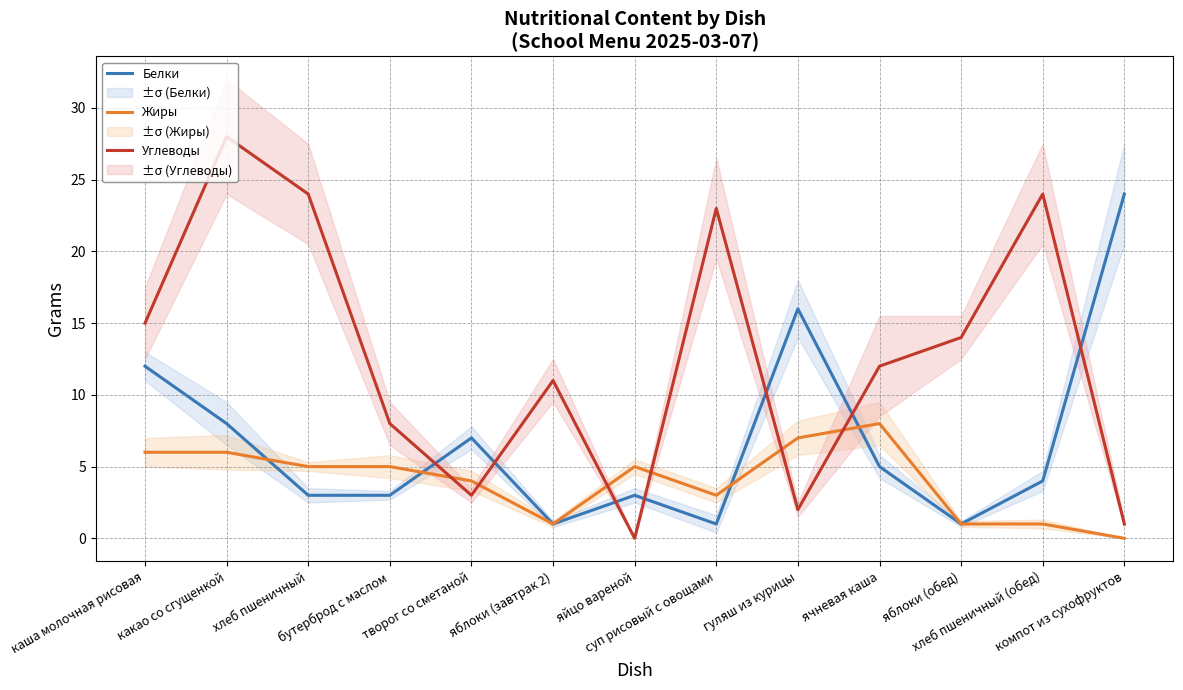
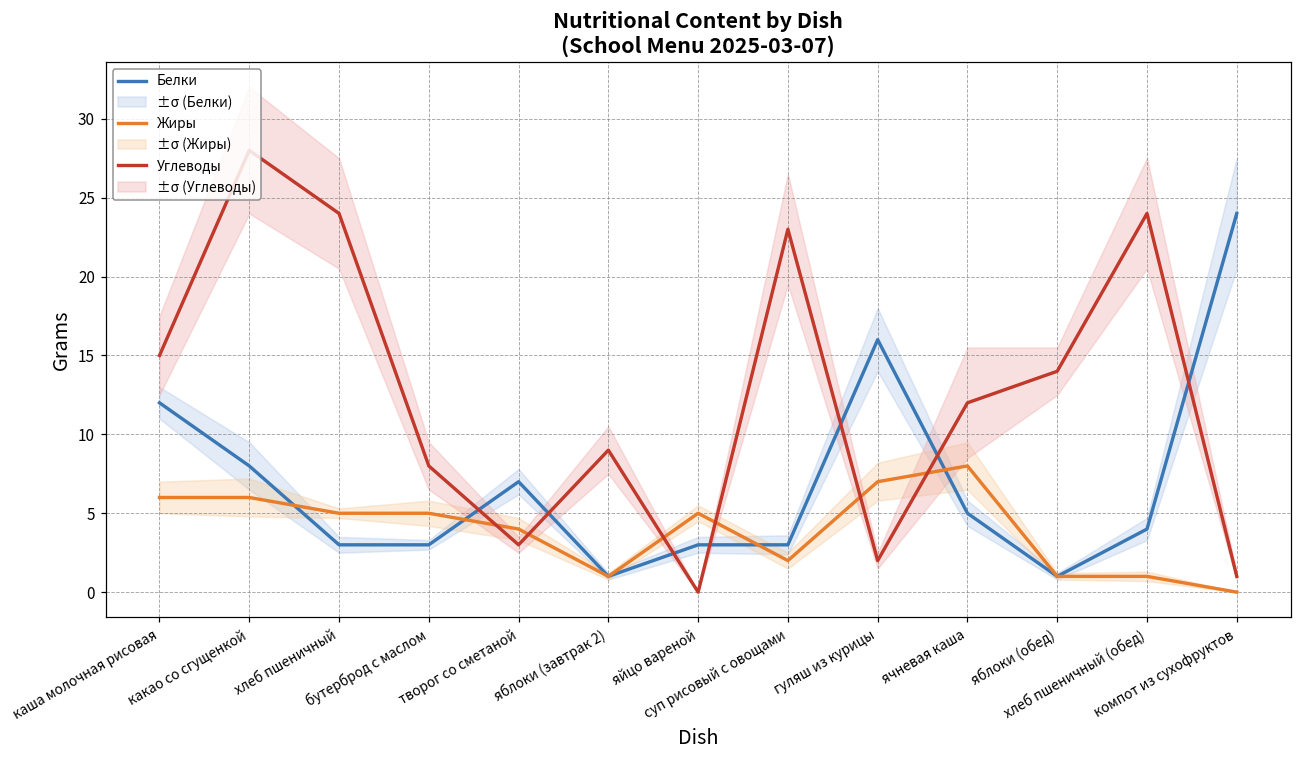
  {
    "Белки": {
      "каша молочная рисовая": 12,
      "какао со сгущенкой": 8,
      "хлеб пшеничный": 3,
      "бутерброд с маслом": 3,
      "творог со сметаной": 7,
      "яйцо вареной": 3,
-     "суп рисовый с овощами": 1,
+     "суп рисовый с овощами": 3,
      "гуляш из курицы": 16,
      "ячневая каша": 5,
      "хлеб пшеничный (обед)": 4,
      "компот из сухофруктов": 24
    },
    "Жиры": {
      "каша молочная рисовая": 6,
      "какао со сгущенкой": 6,
      "хлеб пшеничный": 5,
      "бутерброд с маслом": 5,
      "творог со сметаной": 4,
      "яйцо вареной": 5,
-     "суп рисовый с овощами": 3,
+     "суп рисовый с овощами": 2,
      "гуляш из курицы": 7,
      "ячневая каша": 8,
      "хлеб пшеничный (обед)": 1
    },
    "Углеводы": {
      "каша молочная рисовая": 15,
      "хлеб пшеничный": 24,
      "бутерброд с маслом": 8,
      "творог со сметаной": 3,
-     "яблоки (завтрак 2)": 11,
+     "яблоки (завтрак 2)": 9,
      "суп рисовый с овощами": 23,
      "гуляш из курицы": 2,
      "ячневая каша": 12,
      "яблоки (обед)": 14,
      "хлеб пшеничный (обед)": 24,
      "компот из сухофруктов": 1
    }
  }
